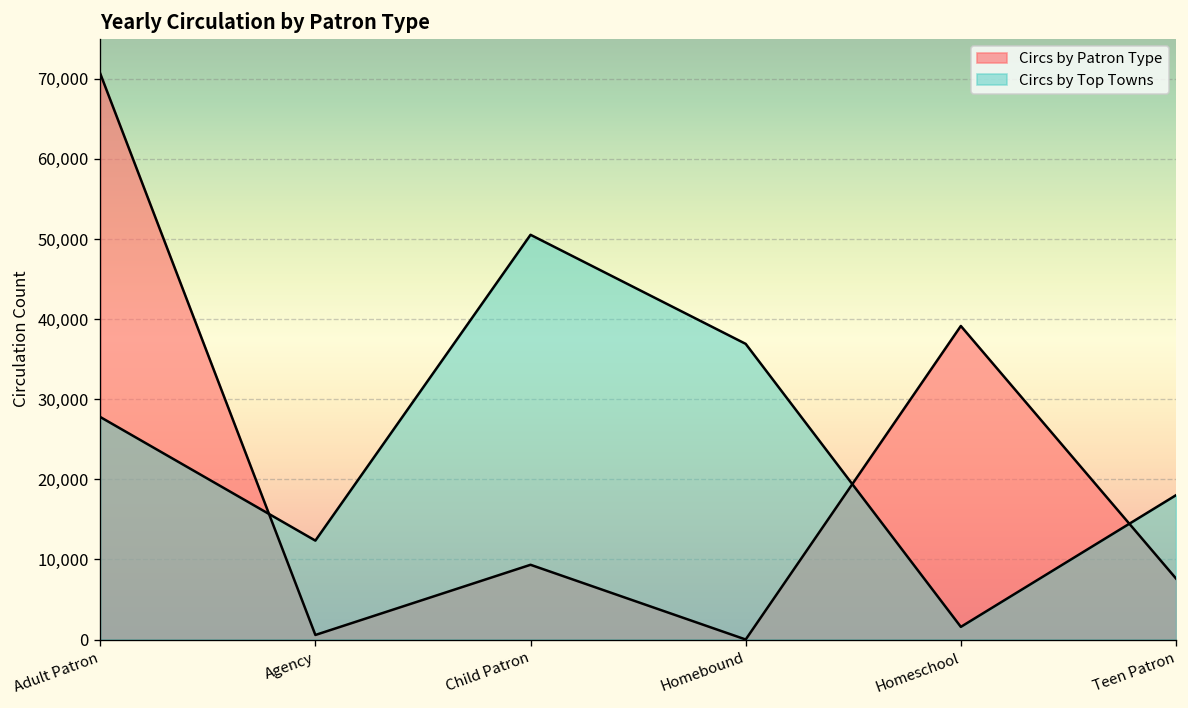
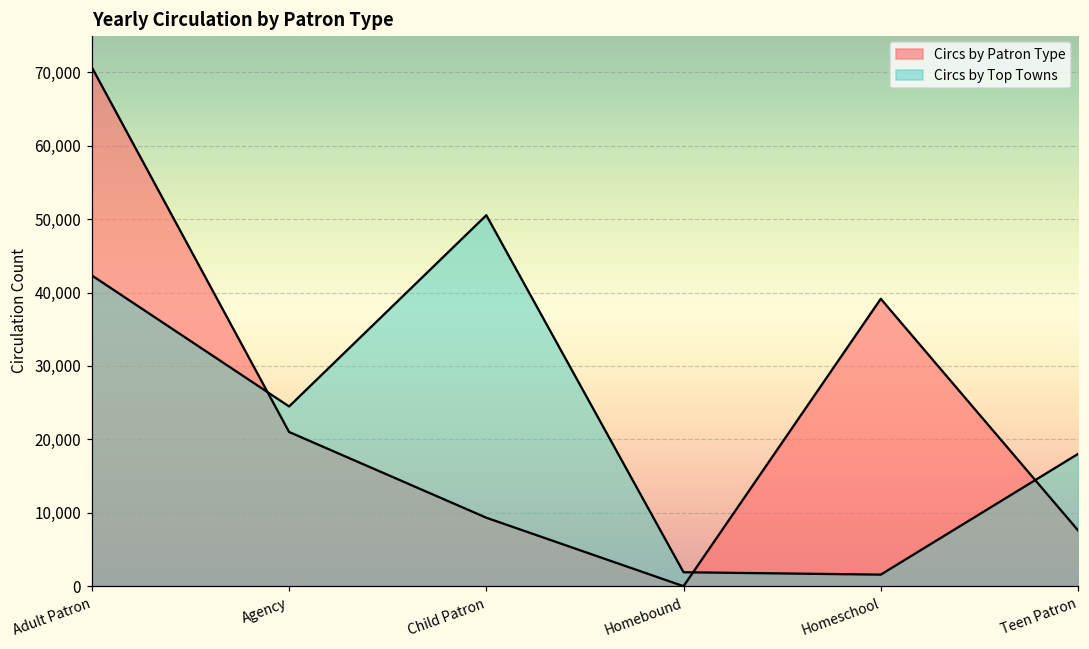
  {
    "Circs by Patron Type": {
      "Adult Patron": "71,000",
-     "Agency": "1,000",
+     "Agency": "21,000",
      "Child Patron": "9,000",
      "Homebound": "0",
      "Homeschool": "39,000",
      "Teen Patron": "8,000"
    },
    "Circs by Top Towns": {
-     "Adult Patron": "28,000",
-     "Agency": "12,000",
+     "Adult Patron": "42,000",
+     "Agency": "24,000",
      "Child Patron": "51,000",
-     "Homebound": "37,000",
+     "Homebound": "2,000",
      "Homeschool": "2,000",
      "Teen Patron": "18,000"
    }
  }
